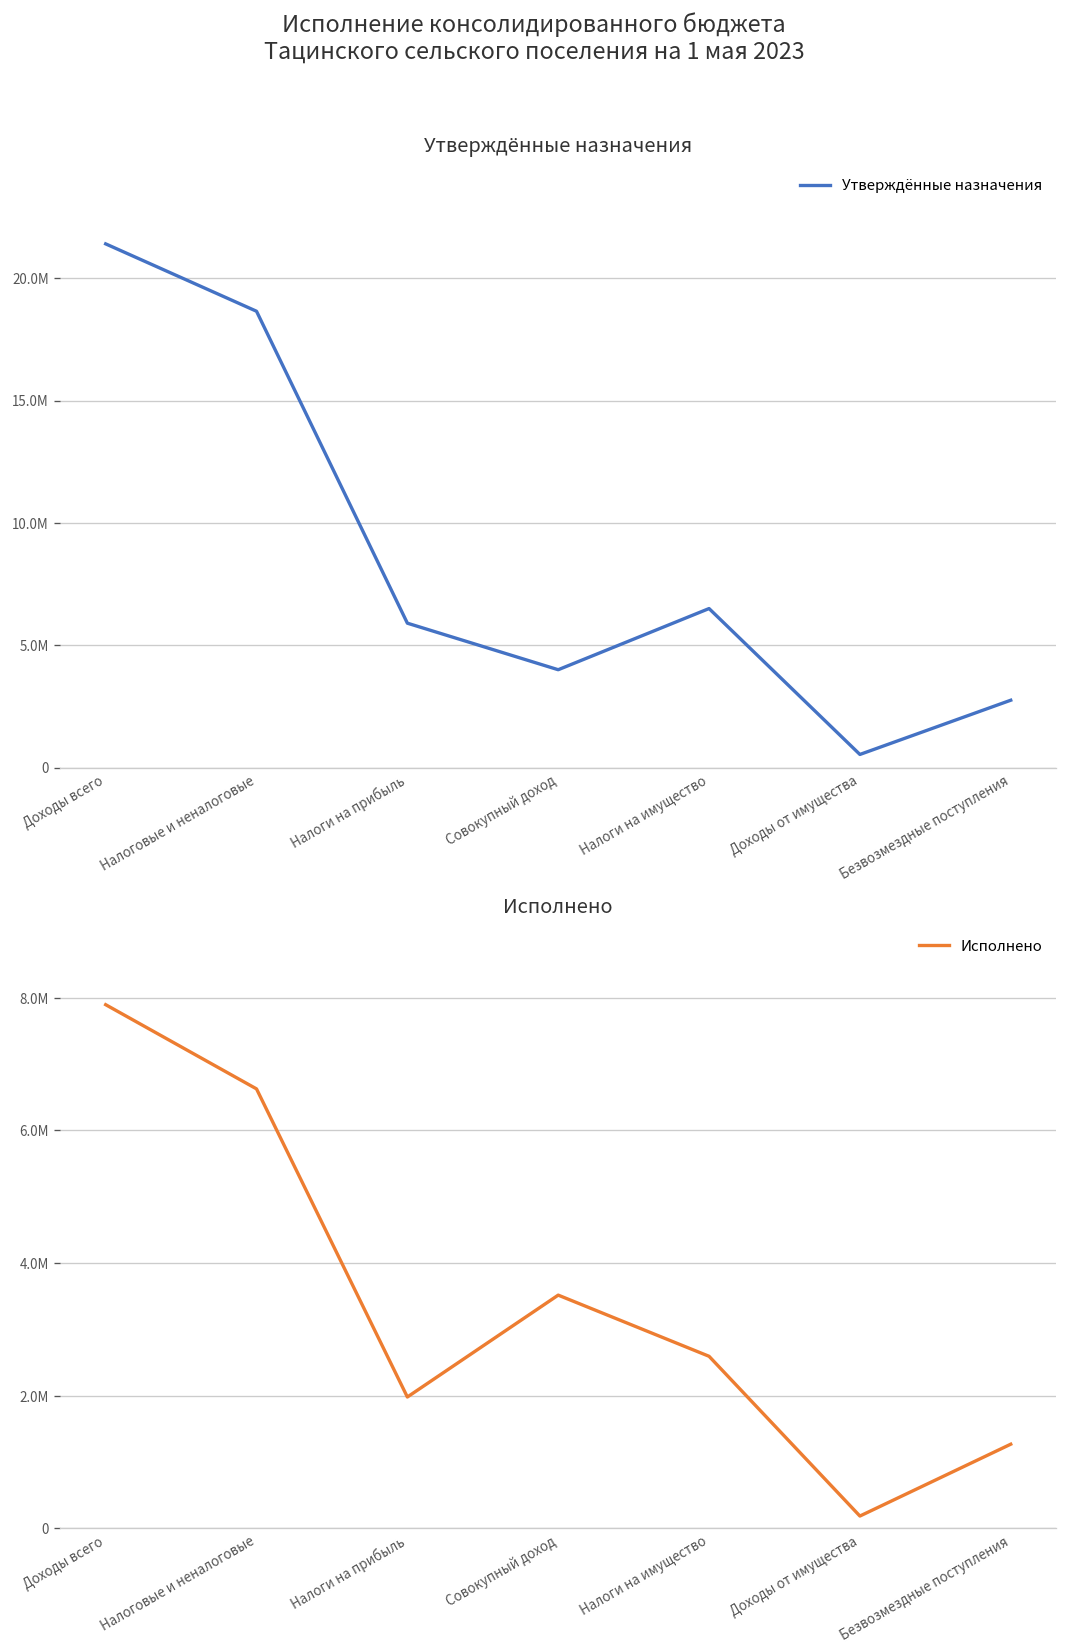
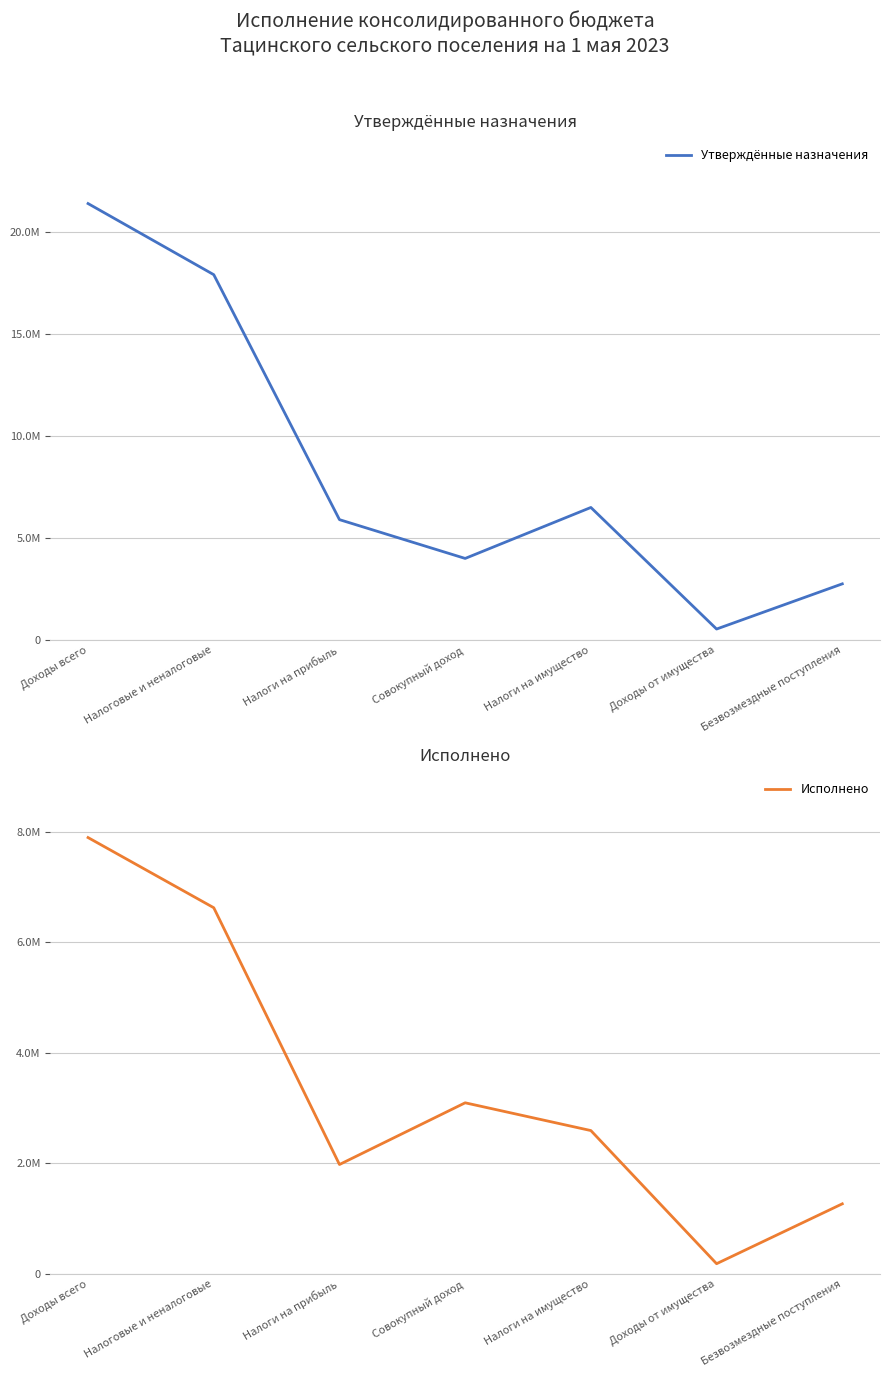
  {
    "Утверждённые назначения": {
      "Доходы всего": 21400000,
-     "Налоговые и неналоговые": 18700000,
+     "Налоговые и неналоговые": 17900000,
      "Налоги на прибыль": 5900000,
      "Совокупный доход": 4000000,
      "Налоги на имущество": 6500000,
      "Доходы от имущества": 500000,
      "Безвозмездные поступления": 2800000
    },
    "Исполнено": {
      "Доходы всего": 7900000,
      "Налоговые и неналоговые": 6600000,
      "Налоги на прибыль": 2000000,
-     "Совокупный доход": 3500000,
+     "Совокупный доход": 3100000,
      "Налоги на имущество": 2600000,
      "Доходы от имущества": 200000,
      "Безвозмездные поступления": 1300000
    }
  }
